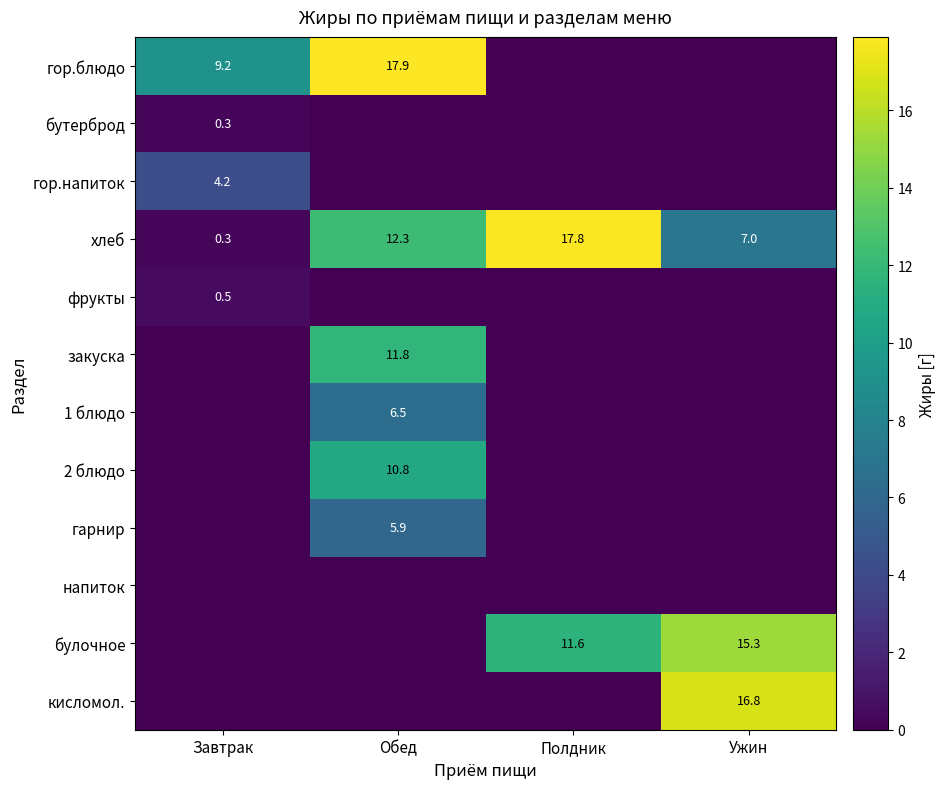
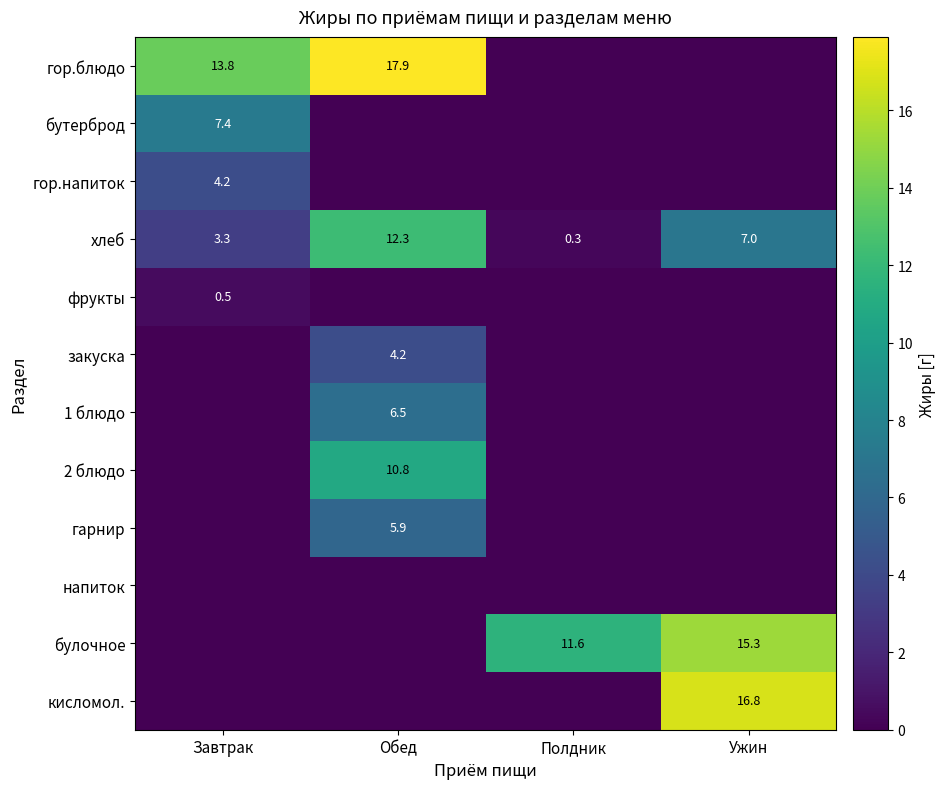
  {
    "гор.блюдо": {
-     "Завтрак": 9.2,
+     "Завтрак": 13.8,
      "Обед": 17.9
    },
    "бутерброд": {
-     "Завтрак": 0.3
+     "Завтрак": 7.4
    },
    "гор.напиток": {
      "Завтрак": 4.2
    },
    "хлеб": {
-     "Завтрак": 0.3,
+     "Завтрак": 3.3,
      "Обед": 12.3,
-     "Полдник": 17.8,
+     "Полдник": 0.3,
      "Ужин": 7.0
    },
    "фрукты": {
      "Завтрак": 0.5
    },
    "закуска": {
-     "Обед": 11.8
+     "Обед": 4.2
    },
    "1 блюдо": {
      "Обед": 6.5
    },
    "2 блюдо": {
      "Обед": 10.8
    },
    "гарнир": {
      "Обед": 5.9
    },
    "булочное": {
      "Полдник": 11.6,
      "Ужин": 15.3
    },
    "кисломол.": {
      "Ужин": 16.8
    }
  }
